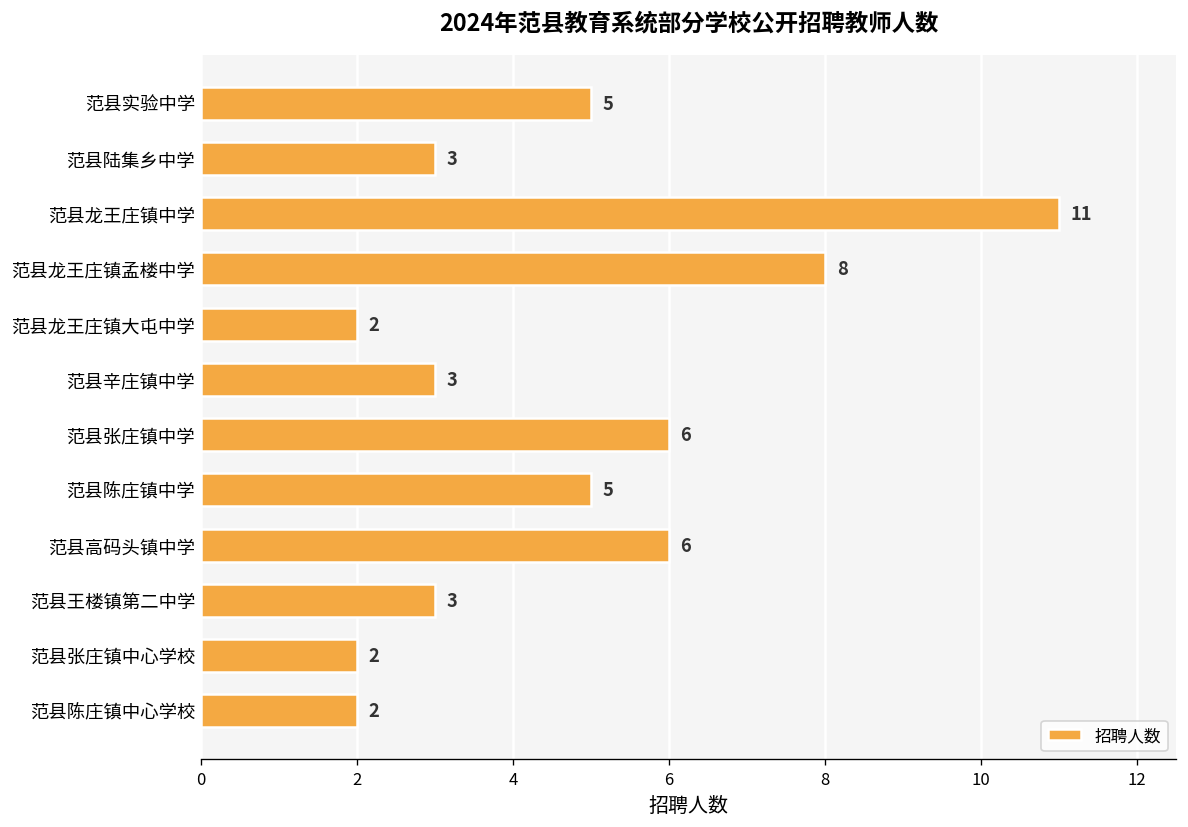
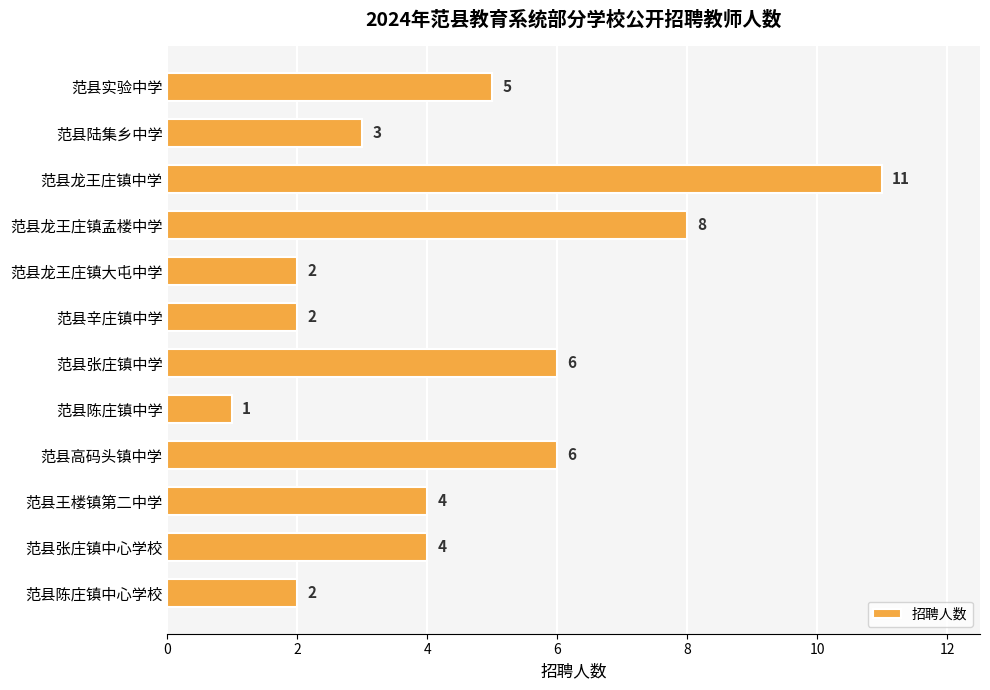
  {
    "范县实验中学": 5,
    "范县陆集乡中学": 3,
    "范县龙王庄镇中学": 11,
    "范县龙王庄镇孟楼中学": 8,
    "范县龙王庄镇大屯中学": 2,
-   "范县辛庄镇中学": 3,
+   "范县辛庄镇中学": 2,
    "范县张庄镇中学": 6,
-   "范县陈庄镇中学": 5,
+   "范县陈庄镇中学": 1,
    "范县高码头镇中学": 6,
-   "范县王楼镇第二中学": 3,
-   "范县张庄镇中心学校": 2,
+   "范县王楼镇第二中学": 4,
+   "范县张庄镇中心学校": 4,
    "范县陈庄镇中心学校": 2
  }
